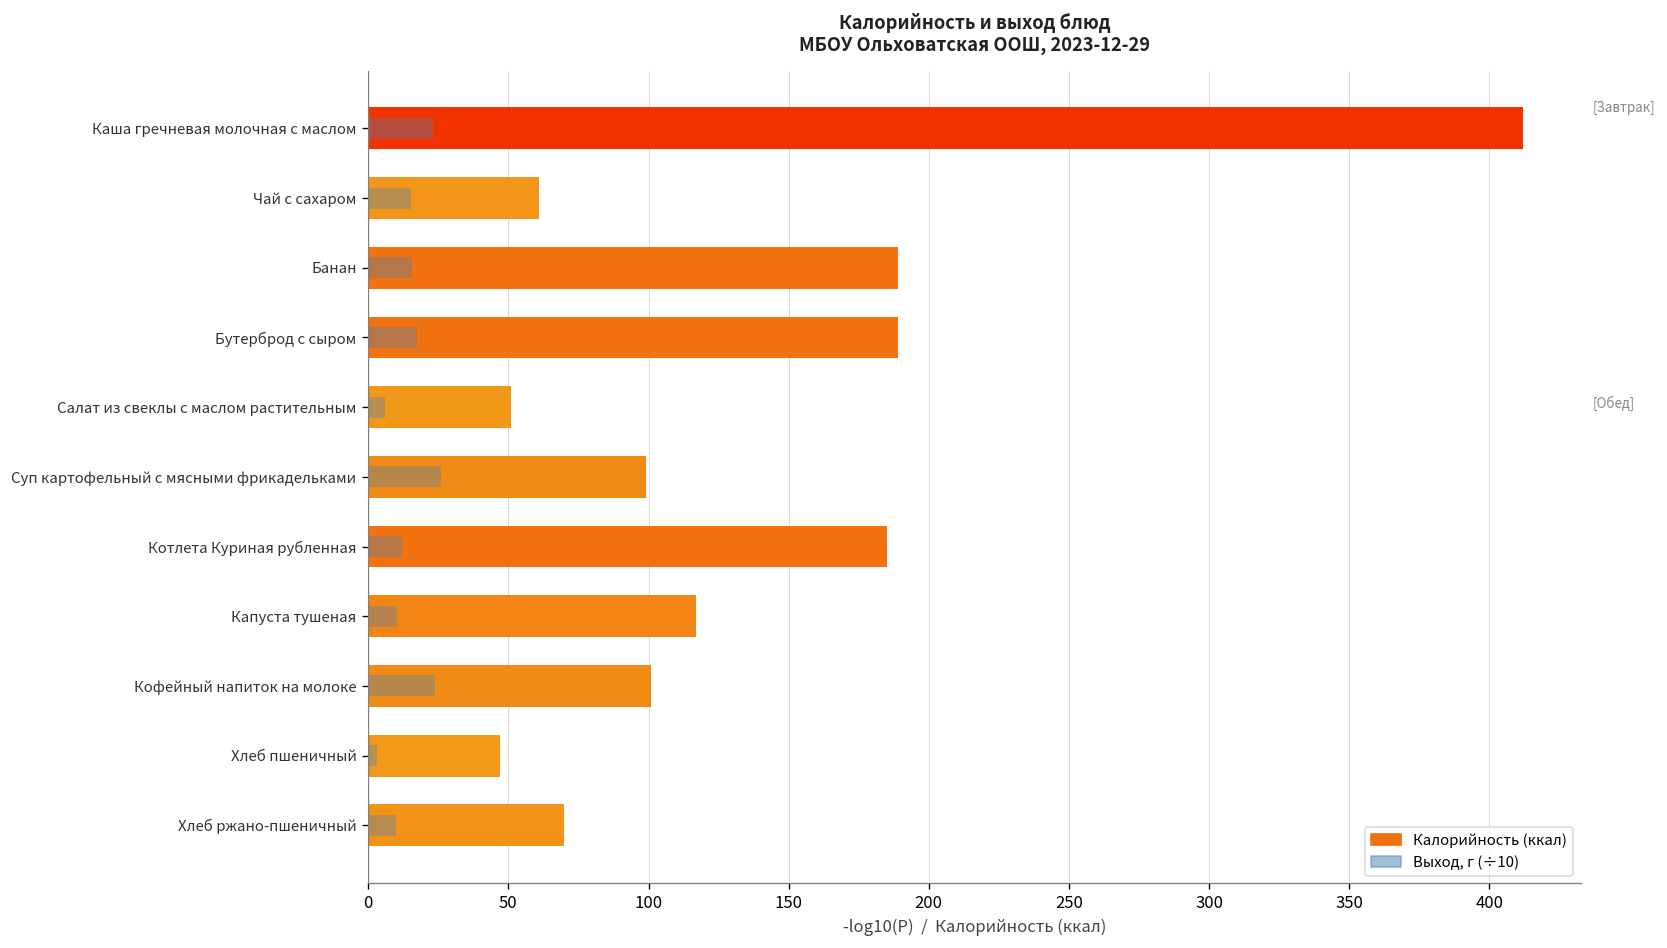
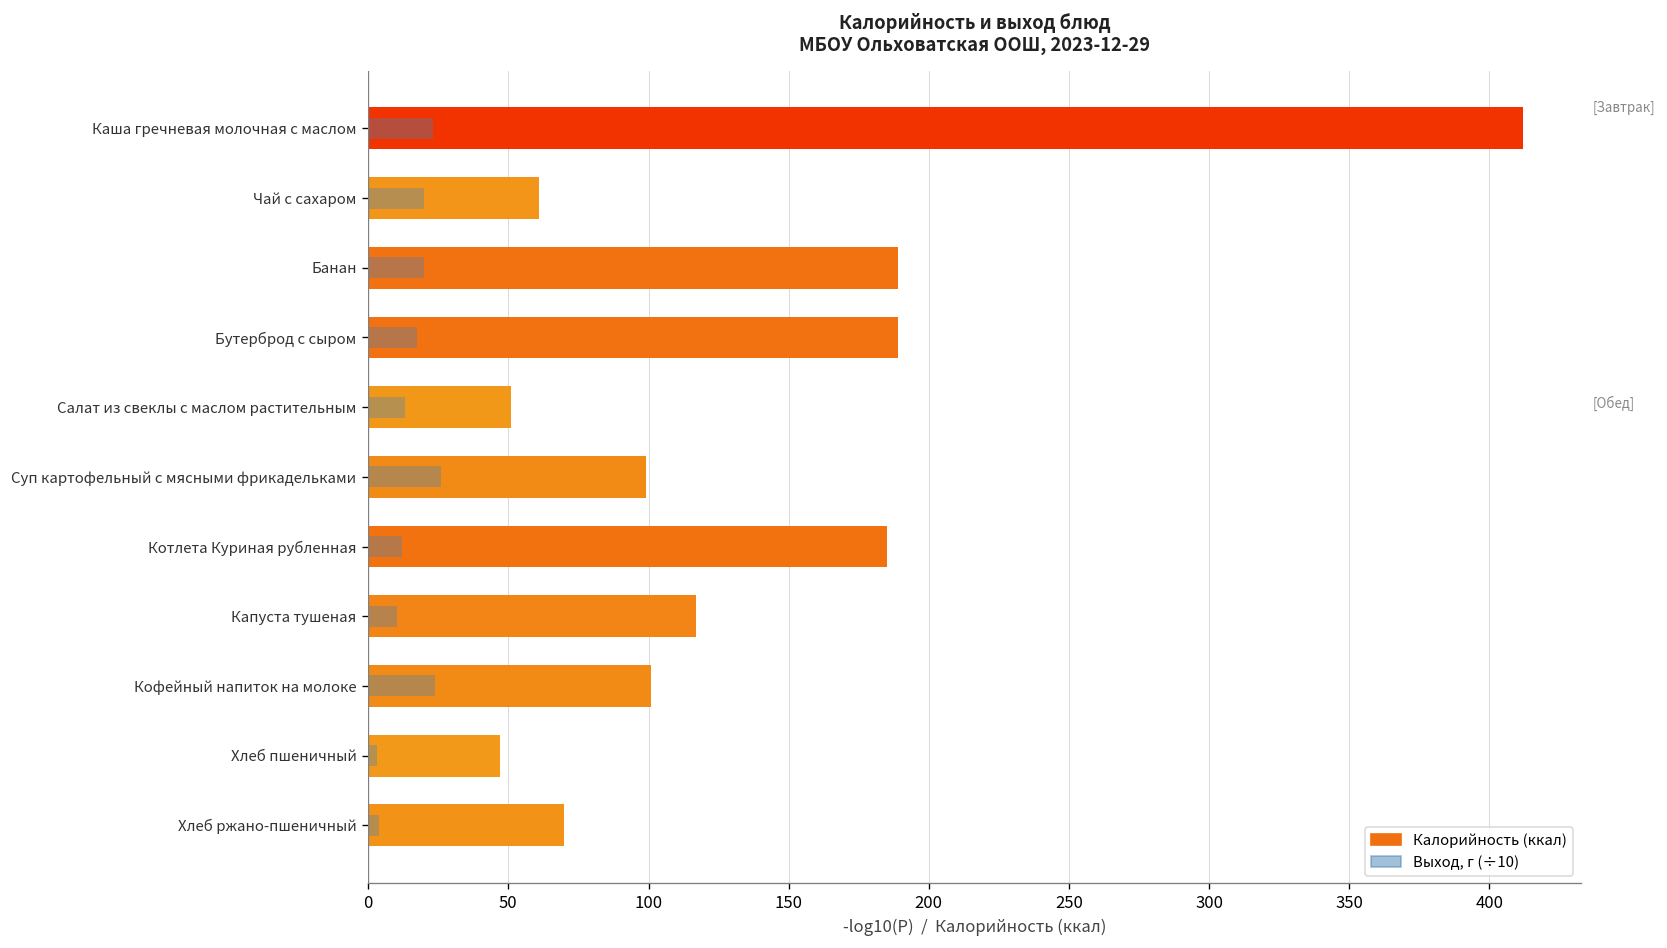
  {
    "Выход, г (÷10)": {
-     "Чай с сахаром": 15,
-     "Банан": 16,
-     "Салат из свеклы с маслом растительным": 6,
-     "Хлеб ржано-пшеничный": 10
+     "Чай с сахаром": 20,
+     "Банан": 20,
+     "Салат из свеклы с маслом растительным": 13,
+     "Хлеб ржано-пшеничный": 4
    }
  }
